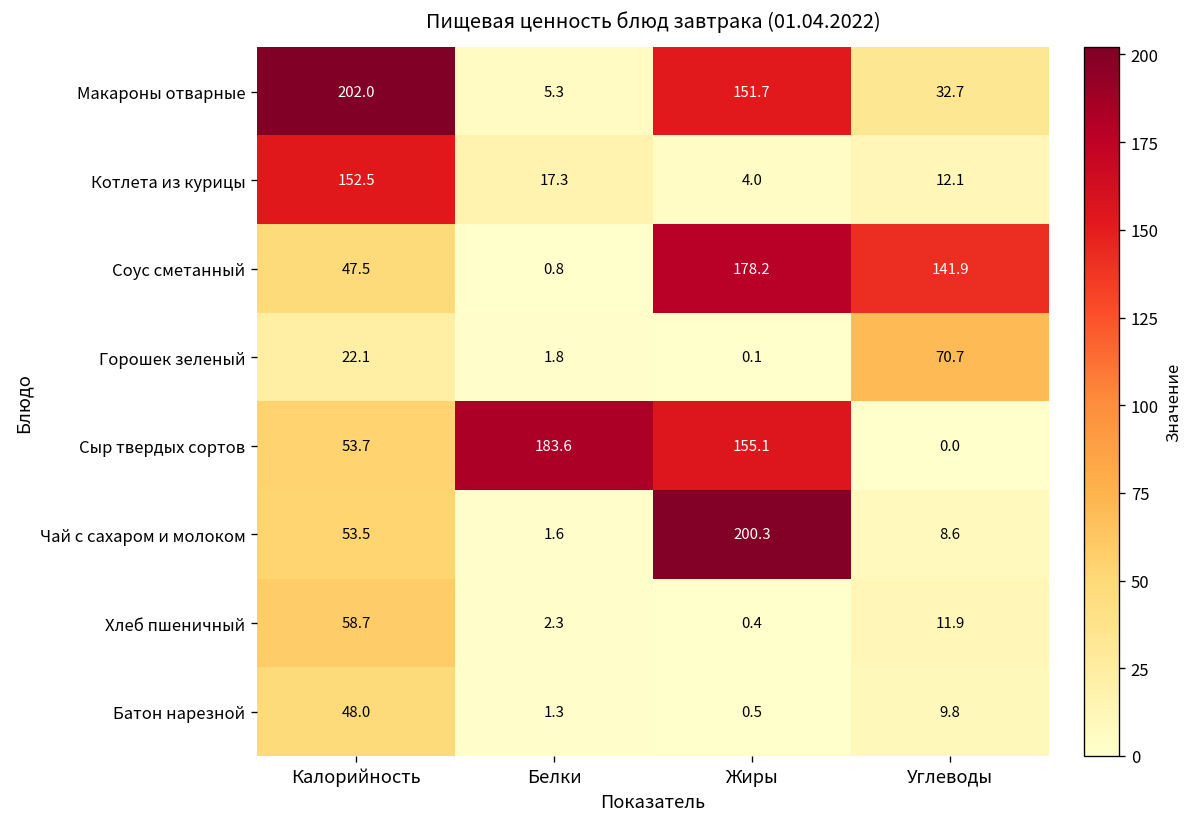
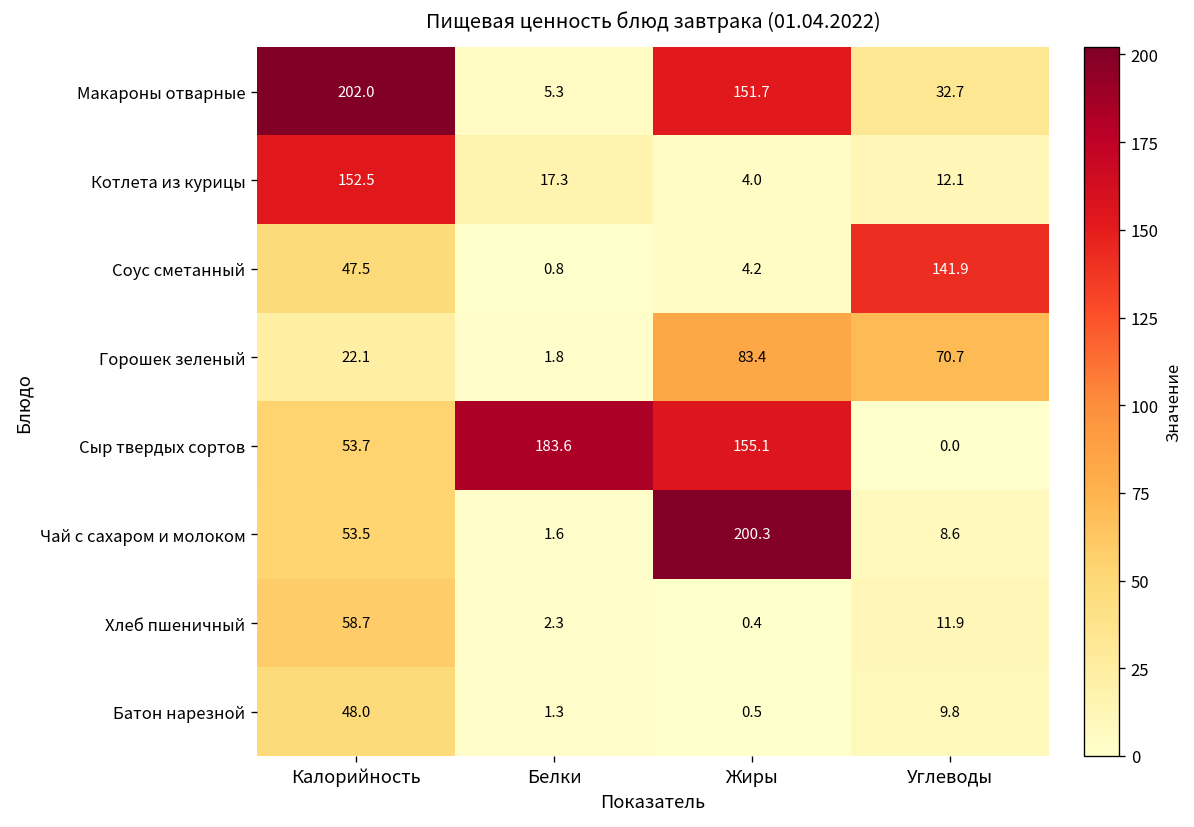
  {
    "Макароны отварные": {
      "Калорийность": 202.0,
      "Белки": 5.3,
      "Жиры": 151.7,
      "Углеводы": 32.7
    },
    "Котлета из курицы": {
      "Калорийность": 152.5,
      "Белки": 17.3,
      "Жиры": 4.0,
      "Углеводы": 12.1
    },
    "Соус сметанный": {
      "Калорийность": 47.5,
      "Белки": 0.8,
-     "Жиры": 178.2,
+     "Жиры": 4.2,
      "Углеводы": 141.9
    },
    "Горошек зеленый": {
      "Калорийность": 22.1,
      "Белки": 1.8,
-     "Жиры": 0.1,
+     "Жиры": 83.4,
      "Углеводы": 70.7
    },
    "Сыр твердых сортов": {
      "Калорийность": 53.7,
      "Белки": 183.6,
      "Жиры": 155.1,
      "Углеводы": 0.0
    },
    "Чай с сахаром и молоком": {
      "Калорийность": 53.5,
      "Белки": 1.6,
      "Жиры": 200.3,
      "Углеводы": 8.6
    },
    "Хлеб пшеничный": {
      "Калорийность": 58.7,
      "Белки": 2.3,
      "Жиры": 0.4,
      "Углеводы": 11.9
    },
    "Батон нарезной": {
      "Калорийность": 48.0,
      "Белки": 1.3,
      "Жиры": 0.5,
      "Углеводы": 9.8
    }
  }
